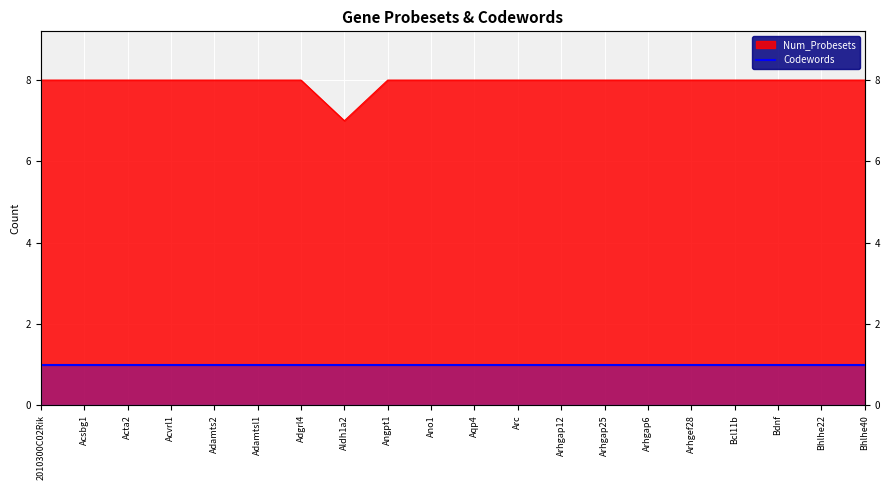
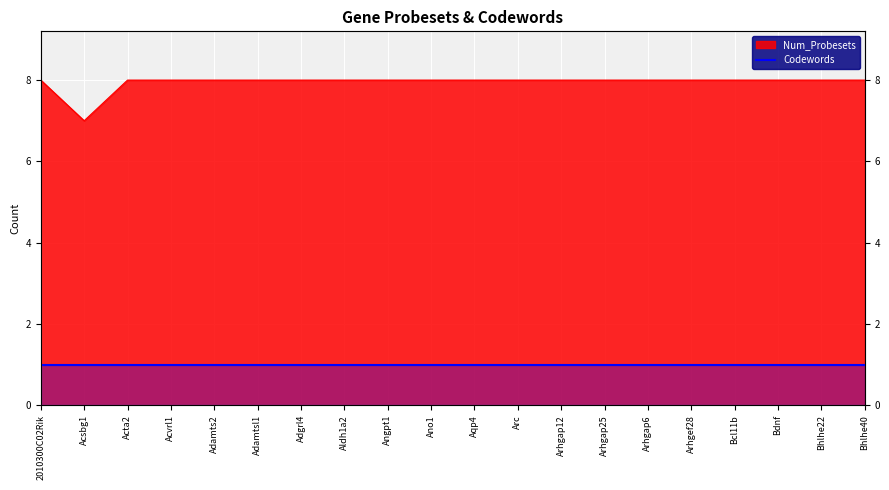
  {
    "Num_Probesets": {
      "2010300C02Rik": 8,
-     "Acsbg1": 8,
+     "Acsbg1": 7,
      "Acta2": 8,
      "Acvrl1": 8,
      "Adamts2": 8,
      "Adamtsl1": 8,
      "Adgrl4": 8,
-     "Aldh1a2": 7,
+     "Aldh1a2": 8,
      "Angpt1": 8,
      "Ano1": 8,
      "Aqp4": 8,
      "Arc": 8,
      "Arhgap12": 8,
      "Arhgap25": 8,
      "Arhgap6": 8,
      "Arhgef28": 8,
      "Bcl11b": 8,
      "Bdnf": 8,
      "Bhlhe22": 8,
      "Bhlhe40": 8
    },
    "Codewords": {
      "2010300C02Rik": 1,
      "Acsbg1": 1,
      "Acta2": 1,
      "Acvrl1": 1,
      "Adamts2": 1,
      "Adamtsl1": 1,
      "Adgrl4": 1,
      "Aldh1a2": 1,
      "Angpt1": 1,
      "Ano1": 1,
      "Aqp4": 1,
      "Arc": 1,
      "Arhgap12": 1,
      "Arhgap25": 1,
      "Arhgap6": 1,
      "Arhgef28": 1,
      "Bcl11b": 1,
      "Bdnf": 1,
      "Bhlhe22": 1,
      "Bhlhe40": 1
    }
  }
